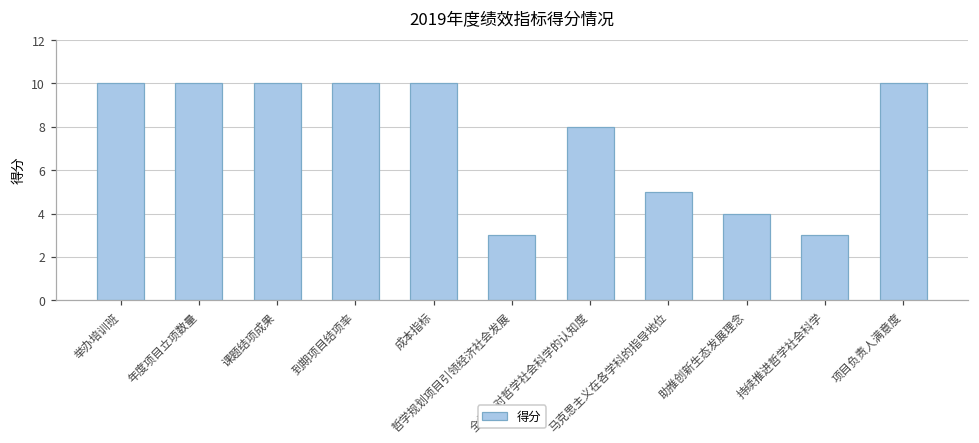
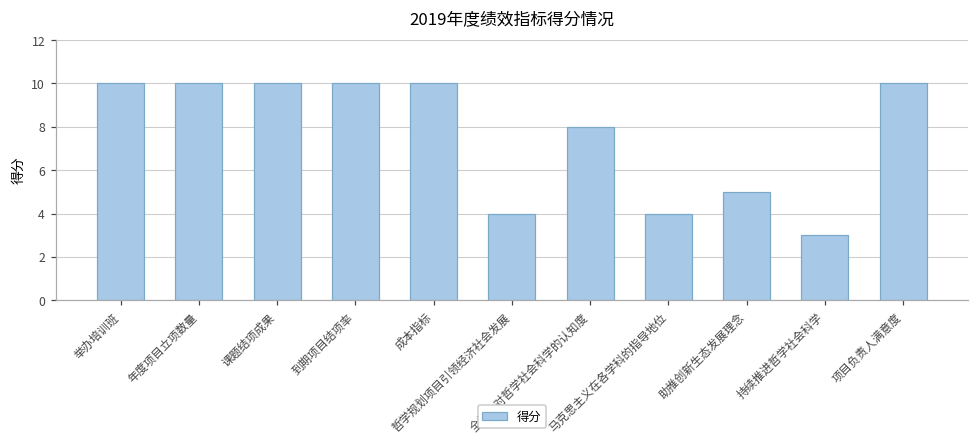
  {
    "举办培训班": 10,
    "年度项目立项数量": 10,
    "课题结项成果": 10,
    "到期项目结项率": 10,
    "成本指标": 10,
-   "哲学规划项目引领经济社会发展": 3,
+   "哲学规划项目引领经济社会发展": 4,
    "全社会对哲学社会科学的认知度": 8,
-   "马克思主义在各学科的指导地位": 5,
-   "助推创新生态发展理念": 4,
+   "马克思主义在各学科的指导地位": 4,
+   "助推创新生态发展理念": 5,
    "持续推进哲学社会科学": 3,
    "项目负责人满意度": 10
  }
